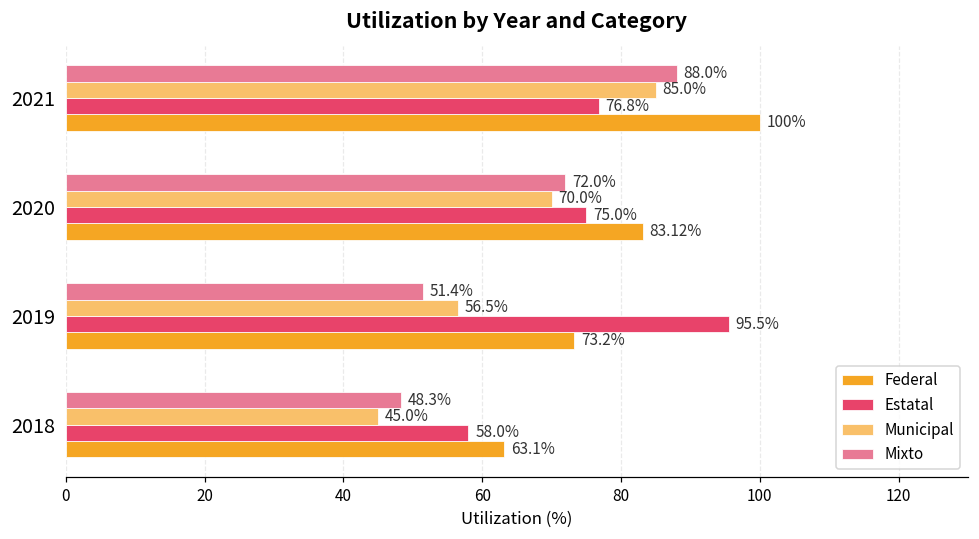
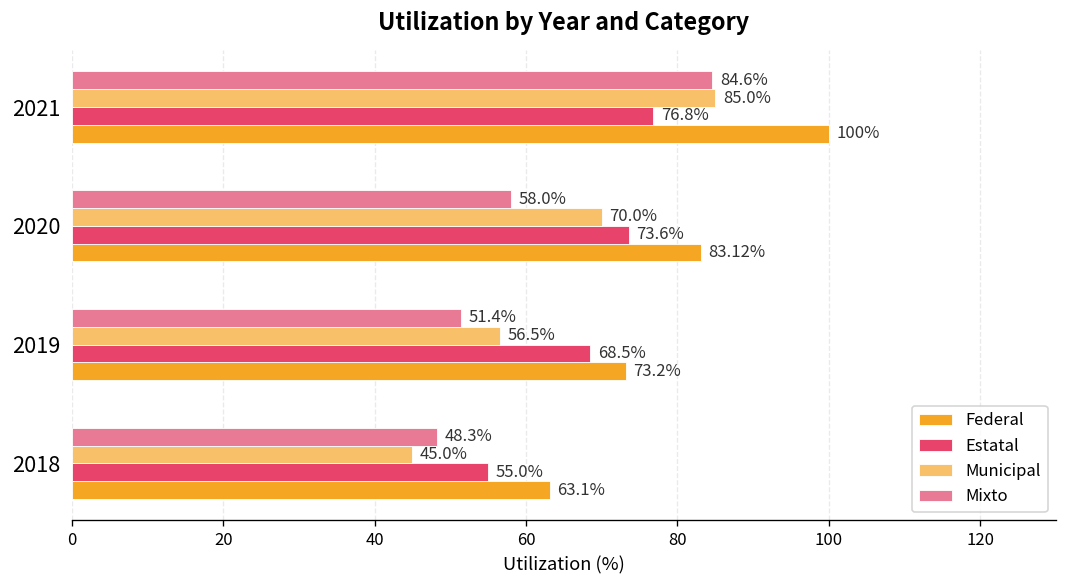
  {
    "Federal": {
      "2021": "100%",
      "2020": "83.12%",
      "2019": "73.2%",
      "2018": "63.1%"
    },
    "Estatal": {
      "2021": "76.8%",
-     "2020": "75.0%",
-     "2019": "95.5%",
-     "2018": "58.0%"
+     "2020": "73.6%",
+     "2019": "68.5%",
+     "2018": "55.0%"
    },
    "Municipal": {
      "2021": "85.0%",
      "2020": "70.0%",
      "2019": "56.5%",
      "2018": "45.0%"
    },
    "Mixto": {
-     "2021": "88.0%",
-     "2020": "72.0%",
+     "2021": "84.6%",
+     "2020": "58.0%",
      "2019": "51.4%",
      "2018": "48.3%"
    }
  }
